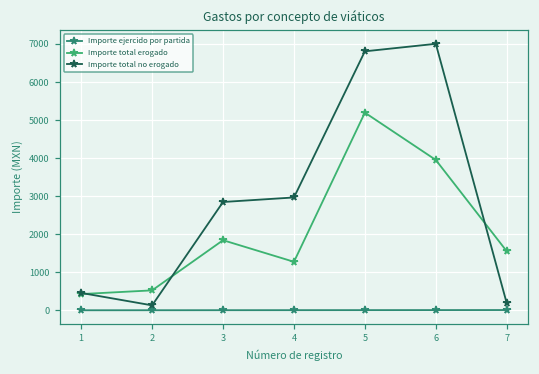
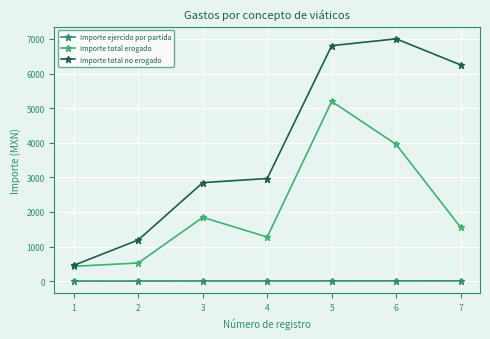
  {
    "Importe total no erogado": {
-     "2": 100,
+     "2": 1200,
      "3": 2800,
      "4": 3000,
      "5": 6800,
      "6": 7000,
-     "7": 200
+     "7": 6300
    }
  }
